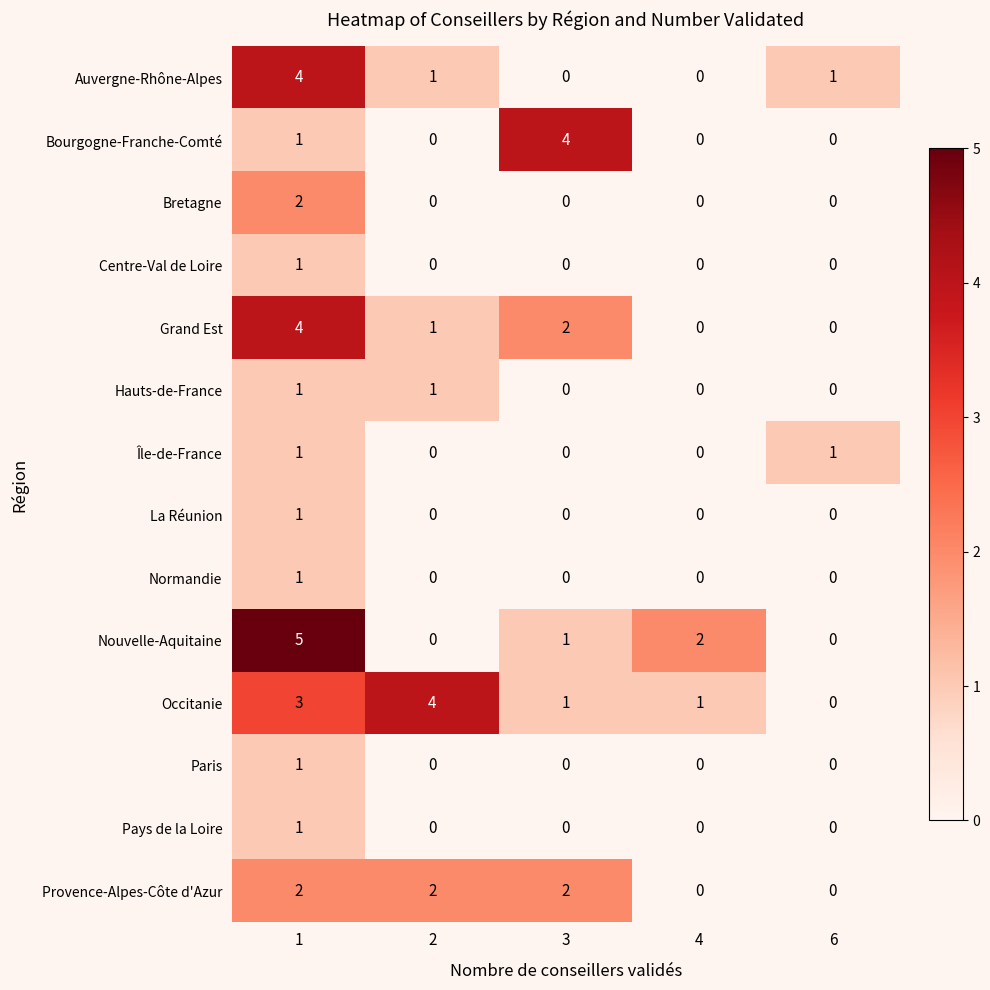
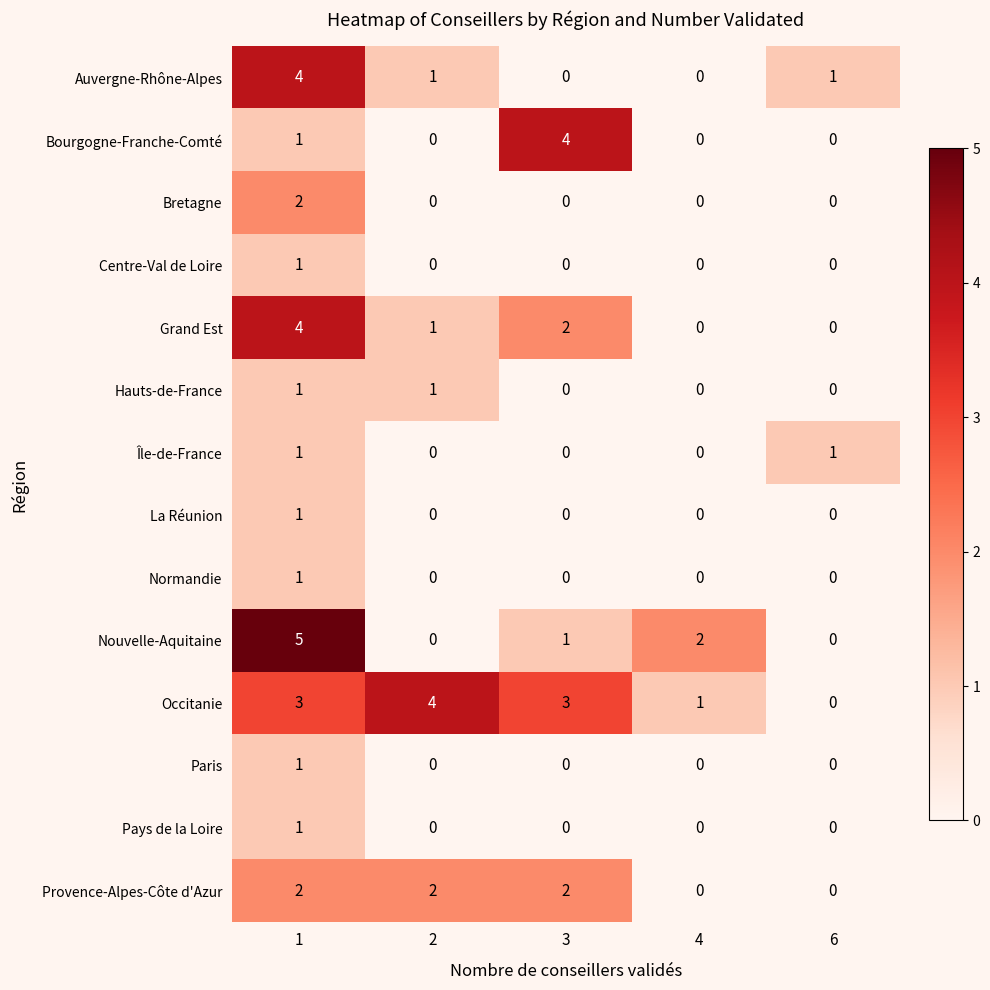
  {
    "Auvergne-Rhône-Alpes": {
      "1": 4,
      "2": 1,
      "3": 0,
      "4": 0,
      "6": 1
    },
    "Bourgogne-Franche-Comté": {
      "1": 1,
      "2": 0,
      "3": 4,
      "4": 0,
      "6": 0
    },
    "Bretagne": {
      "1": 2,
      "2": 0,
      "3": 0,
      "4": 0,
      "6": 0
    },
    "Centre-Val de Loire": {
      "1": 1,
      "2": 0,
      "3": 0,
      "4": 0,
      "6": 0
    },
    "Grand Est": {
      "1": 4,
      "2": 1,
      "3": 2,
      "4": 0,
      "6": 0
    },
    "Hauts-de-France": {
      "1": 1,
      "2": 1,
      "3": 0,
      "4": 0,
      "6": 0
    },
    "Île-de-France": {
      "1": 1,
      "2": 0,
      "3": 0,
      "4": 0,
      "6": 1
    },
    "La Réunion": {
      "1": 1,
      "2": 0,
      "3": 0,
      "4": 0,
      "6": 0
    },
    "Normandie": {
      "1": 1,
      "2": 0,
      "3": 0,
      "4": 0,
      "6": 0
    },
    "Nouvelle-Aquitaine": {
      "1": 5,
      "2": 0,
      "3": 1,
      "4": 2,
      "6": 0
    },
    "Occitanie": {
      "1": 3,
      "2": 4,
-     "3": 1,
+     "3": 3,
      "4": 1,
      "6": 0
    },
    "Paris": {
      "1": 1,
      "2": 0,
      "3": 0,
      "4": 0,
      "6": 0
    },
    "Pays de la Loire": {
      "1": 1,
      "2": 0,
      "3": 0,
      "4": 0,
      "6": 0
    },
    "Provence-Alpes-Côte d'Azur": {
      "1": 2,
      "2": 2,
      "3": 2,
      "4": 0,
      "6": 0
    }
  }
